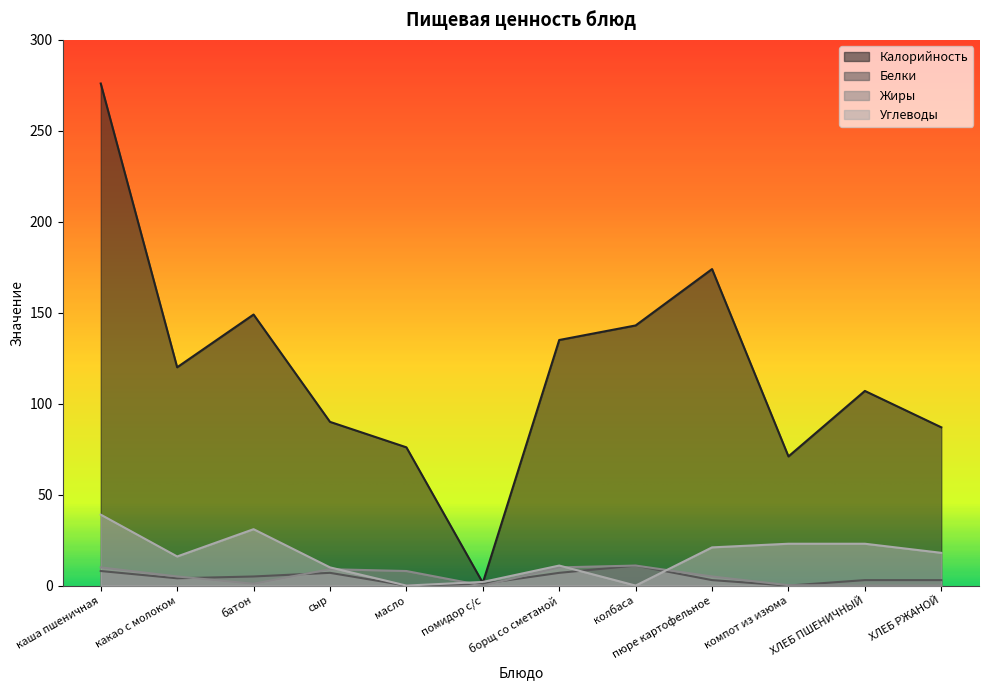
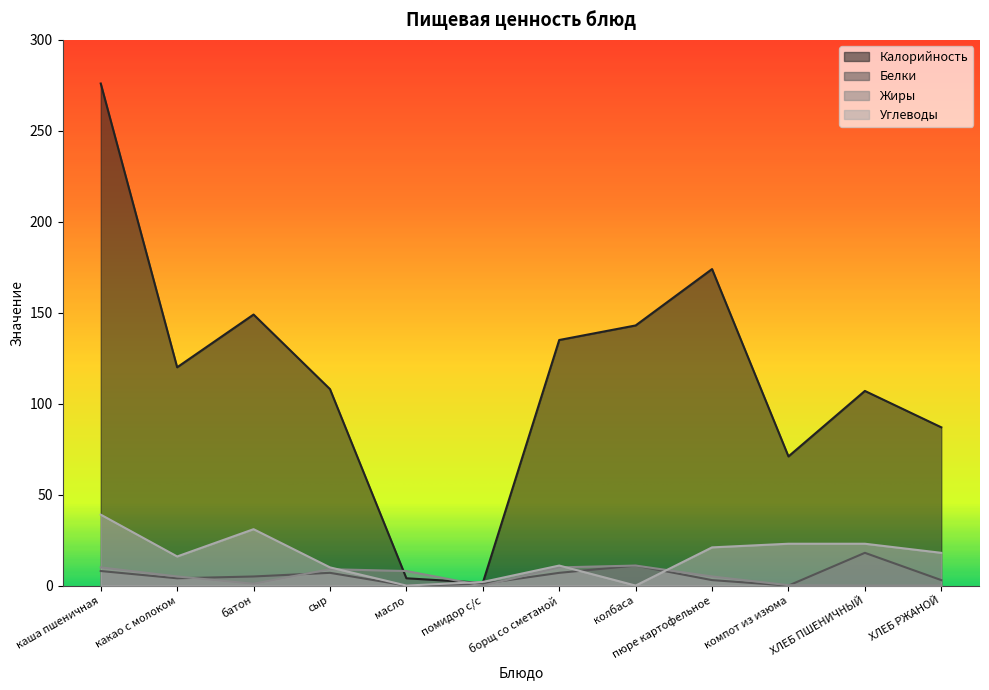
  {
    "Калорийность": {
      "каша пшеничная": 276,
      "какао с молоком": 120,
      "батон": 149,
-     "сыр": 90,
-     "масло": 76,
+     "сыр": 108,
+     "масло": 4,
      "борщ со сметаной": 135,
      "колбаса": 143,
      "пюре картофельное": 174,
      "компот из изюма": 71,
      "ХЛЕБ ПШЕНИЧНЫЙ": 107,
      "ХЛЕБ РЖАНОЙ": 87
    },
    "Белки": {
      "каша пшеничная": 8,
      "батон": 5,
      "сыр": 7,
      "борщ со сметаной": 7,
      "пюре картофельное": 3,
-     "ХЛЕБ ПШЕНИЧНЫЙ": 3,
+     "ХЛЕБ ПШЕНИЧНЫЙ": 18,
      "ХЛЕБ РЖАНОЙ": 3
    }
  }
